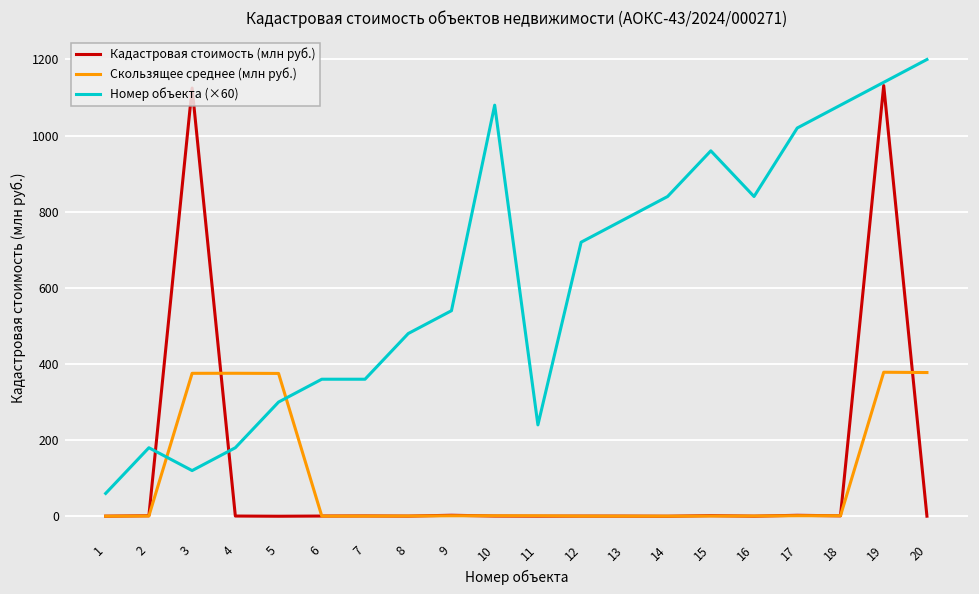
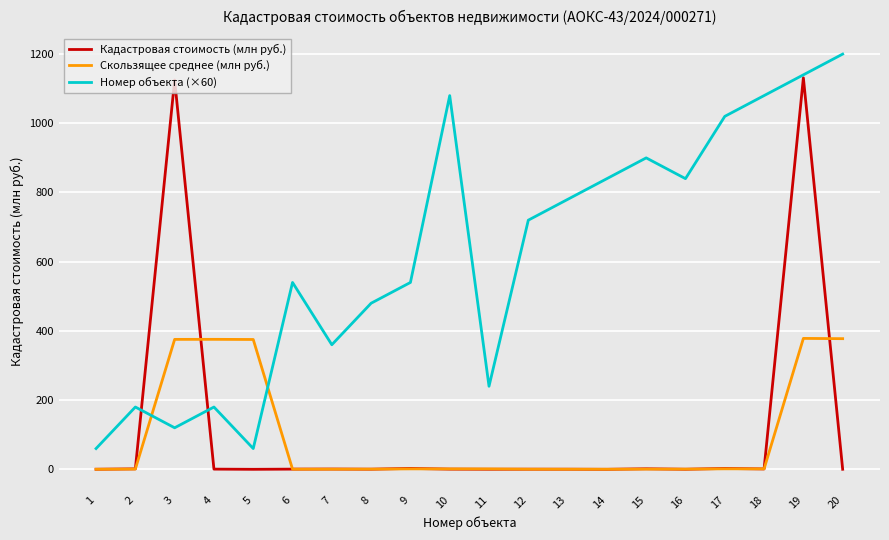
  {
    "Кадастровая стоимость (млн руб.)": {
      "4": 0,
      "5": 0,
      "19": 1130,
      "20": 0
    },
    "Скользящее среднее (млн руб.)": {
      "3": 380,
      "4": 380,
      "5": 380,
      "19": 380,
      "20": 380
    },
    "Номер объекта (×60)": {
      "1": 60,
      "2": 180,
      "3": 120,
      "4": 180,
-     "5": 300,
-     "6": 360,
+     "5": 60,
+     "6": 540,
      "7": 360,
      "8": 480,
      "9": 540,
      "10": 1080,
      "11": 240,
      "12": 720,
      "13": 780,
      "14": 840,
-     "15": 960,
+     "15": 900,
      "16": 840,
      "17": 1020,
      "18": 1080,
      "19": 1140,
      "20": 1200
    }
  }
